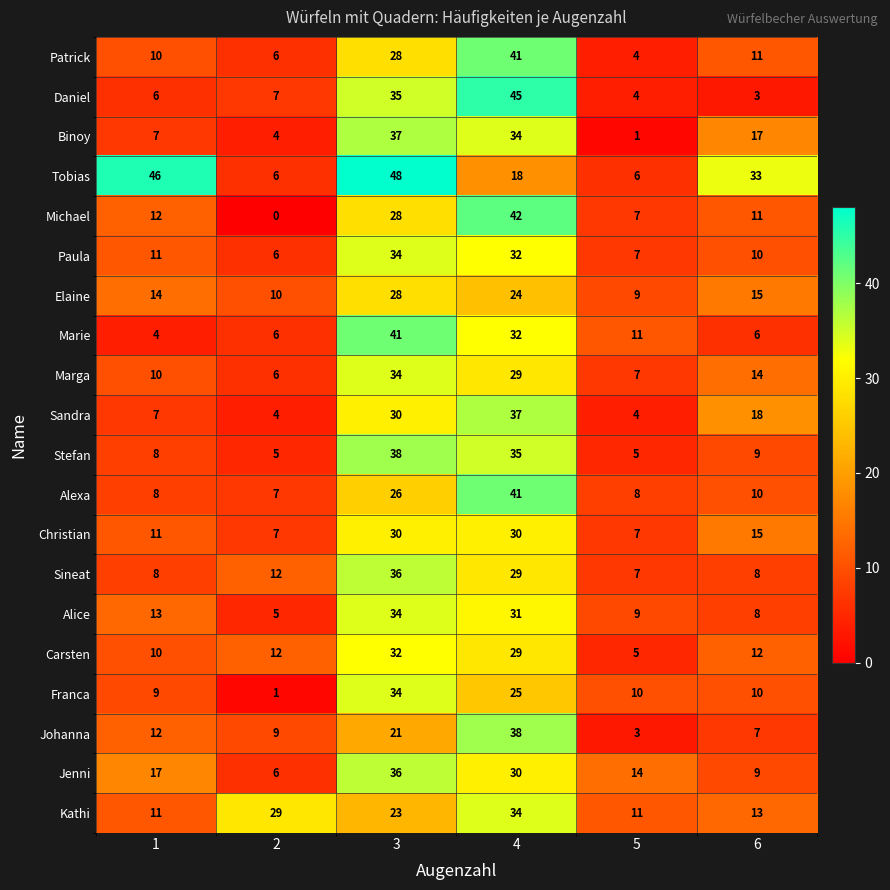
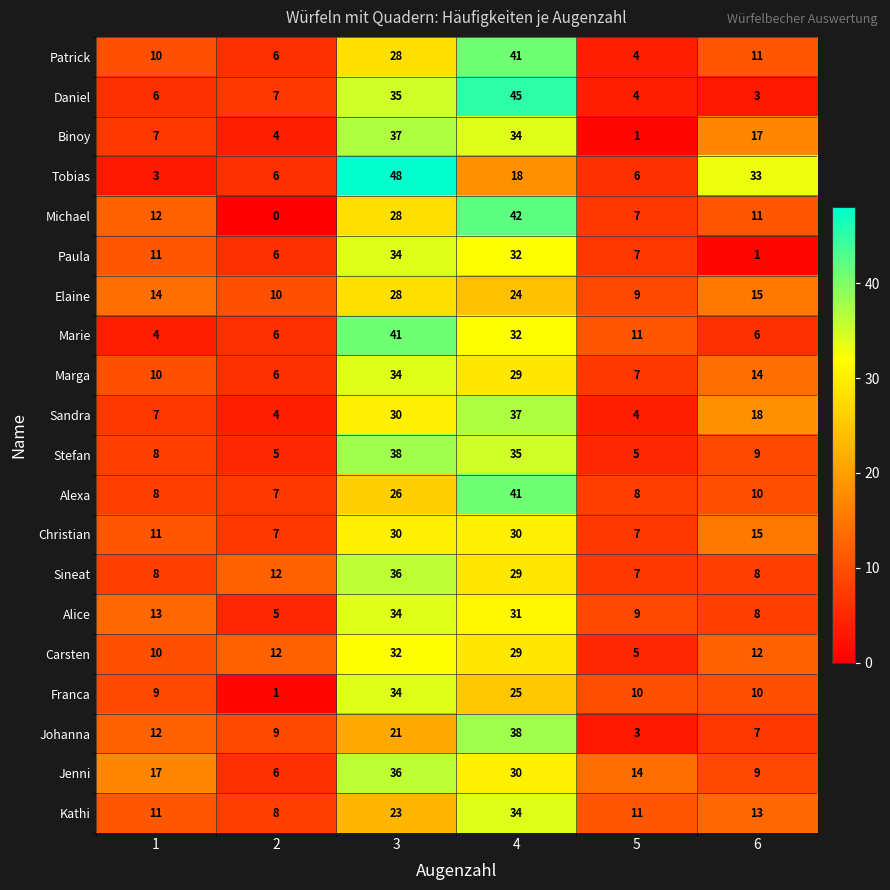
  {
    "Patrick": {
      "1": 10,
      "2": 6,
      "3": 28,
      "4": 41,
      "5": 4,
      "6": 11
    },
    "Daniel": {
      "1": 6,
      "2": 7,
      "3": 35,
      "4": 45,
      "5": 4,
      "6": 3
    },
    "Binoy": {
      "1": 7,
      "2": 4,
      "3": 37,
      "4": 34,
      "5": 1,
      "6": 17
    },
    "Tobias": {
-     "1": 46,
+     "1": 3,
      "2": 6,
      "3": 48,
      "4": 18,
      "5": 6,
      "6": 33
    },
    "Michael": {
      "1": 12,
      "2": 0,
      "3": 28,
      "4": 42,
      "5": 7,
      "6": 11
    },
    "Paula": {
      "1": 11,
      "2": 6,
      "3": 34,
      "4": 32,
      "5": 7,
-     "6": 10
+     "6": 1
    },
    "Elaine": {
      "1": 14,
      "2": 10,
      "3": 28,
      "4": 24,
      "5": 9,
      "6": 15
    },
    "Marie": {
      "1": 4,
      "2": 6,
      "3": 41,
      "4": 32,
      "5": 11,
      "6": 6
    },
    "Marga": {
      "1": 10,
      "2": 6,
      "3": 34,
      "4": 29,
      "5": 7,
      "6": 14
    },
    "Sandra": {
      "1": 7,
      "2": 4,
      "3": 30,
      "4": 37,
      "5": 4,
      "6": 18
    },
    "Stefan": {
      "1": 8,
      "2": 5,
      "3": 38,
      "4": 35,
      "5": 5,
      "6": 9
    },
    "Alexa": {
      "1": 8,
      "2": 7,
      "3": 26,
      "4": 41,
      "5": 8,
      "6": 10
    },
    "Christian": {
      "1": 11,
      "2": 7,
      "3": 30,
      "4": 30,
      "5": 7,
      "6": 15
    },
    "Sineat": {
      "1": 8,
      "2": 12,
      "3": 36,
      "4": 29,
      "5": 7,
      "6": 8
    },
    "Alice": {
      "1": 13,
      "2": 5,
      "3": 34,
      "4": 31,
      "5": 9,
      "6": 8
    },
    "Carsten": {
      "1": 10,
      "2": 12,
      "3": 32,
      "4": 29,
      "5": 5,
      "6": 12
    },
    "Franca": {
      "1": 9,
      "2": 1,
      "3": 34,
      "4": 25,
      "5": 10,
      "6": 10
    },
    "Johanna": {
      "1": 12,
      "2": 9,
      "3": 21,
      "4": 38,
      "5": 3,
      "6": 7
    },
    "Jenni": {
      "1": 17,
      "2": 6,
      "3": 36,
      "4": 30,
      "5": 14,
      "6": 9
    },
    "Kathi": {
      "1": 11,
-     "2": 29,
+     "2": 8,
      "3": 23,
      "4": 34,
      "5": 11,
      "6": 13
    }
  }
